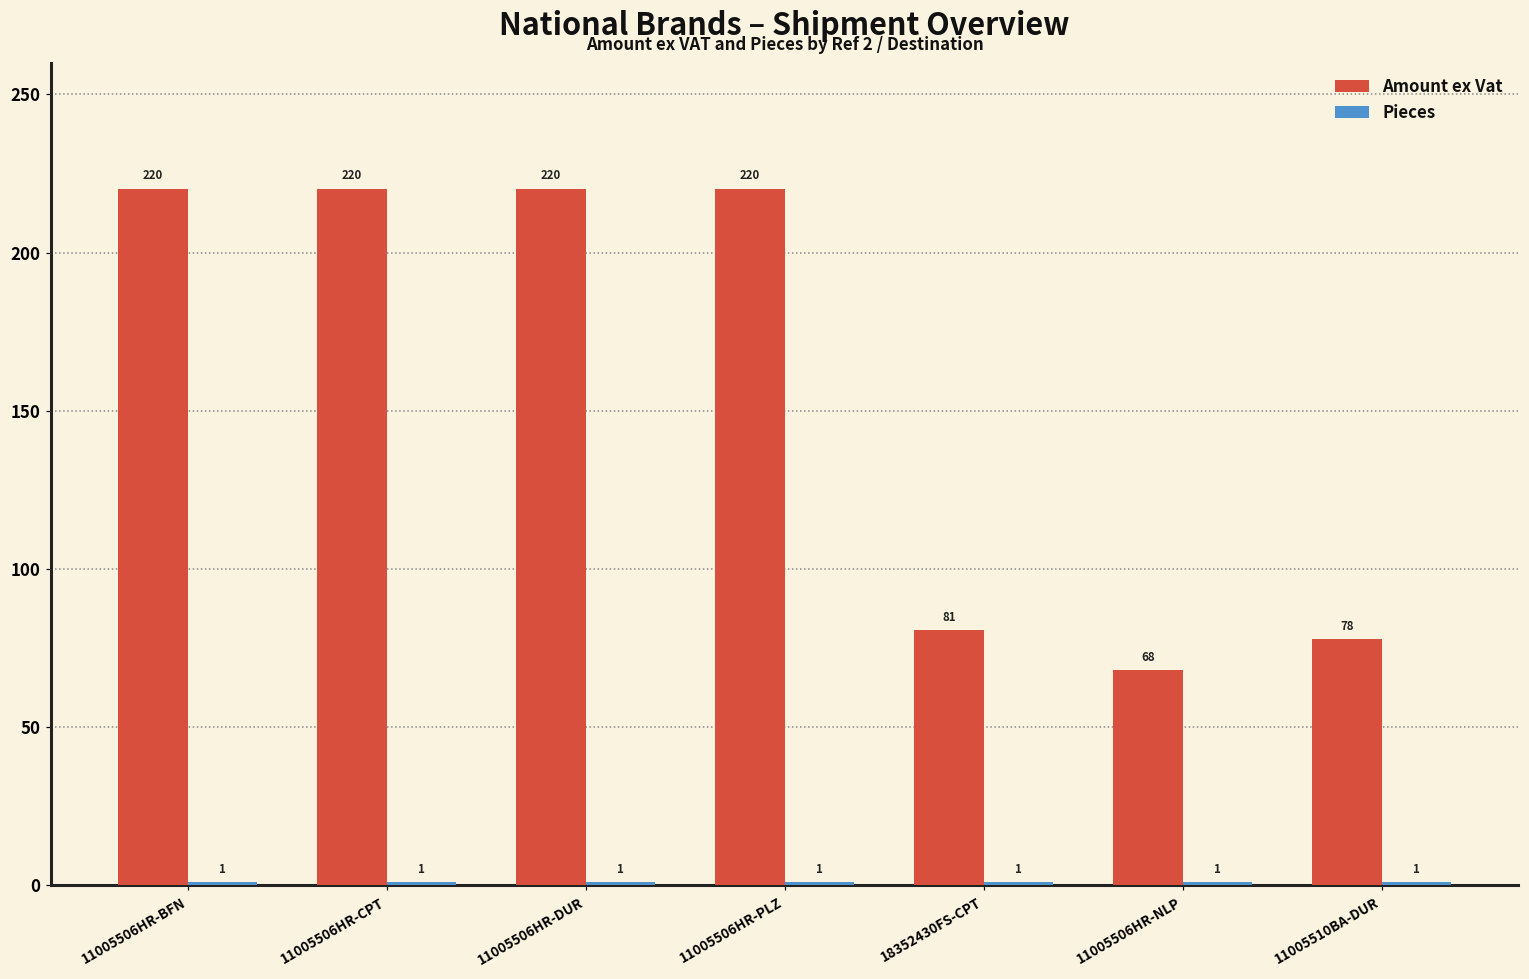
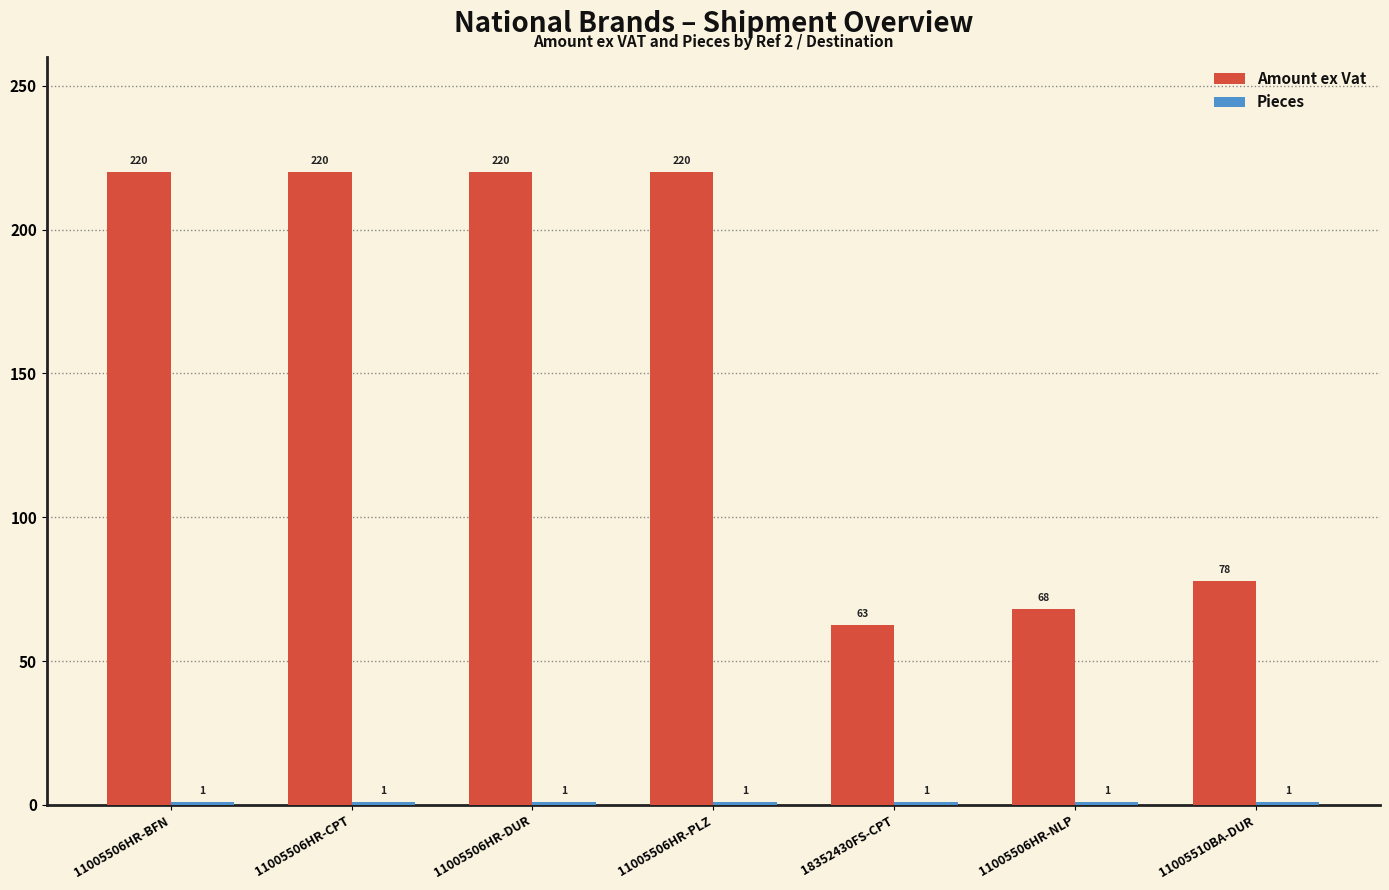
  {
    "Amount ex Vat": {
      "11005506HR-BFN": 220,
      "11005506HR-CPT": 220,
      "11005506HR-DUR": 220,
      "11005506HR-PLZ": 220,
-     "18352430FS-CPT": 81,
+     "18352430FS-CPT": 63,
      "11005506HR-NLP": 68,
      "11005510BA-DUR": 78
    },
    "Pieces": {
      "11005506HR-BFN": 1,
      "11005506HR-CPT": 1,
      "11005506HR-DUR": 1,
      "11005506HR-PLZ": 1,
      "18352430FS-CPT": 1,
      "11005506HR-NLP": 1,
      "11005510BA-DUR": 1
    }
  }
